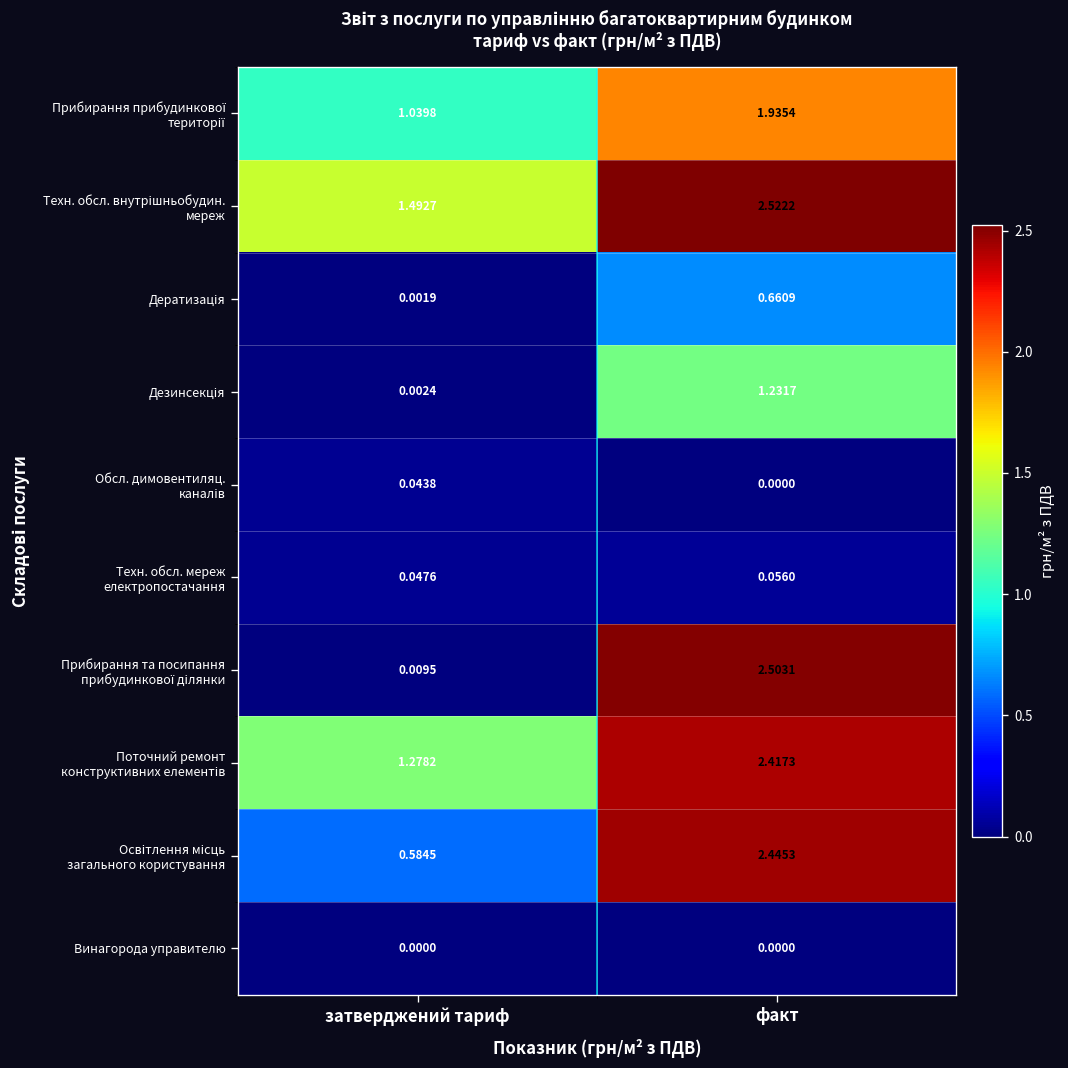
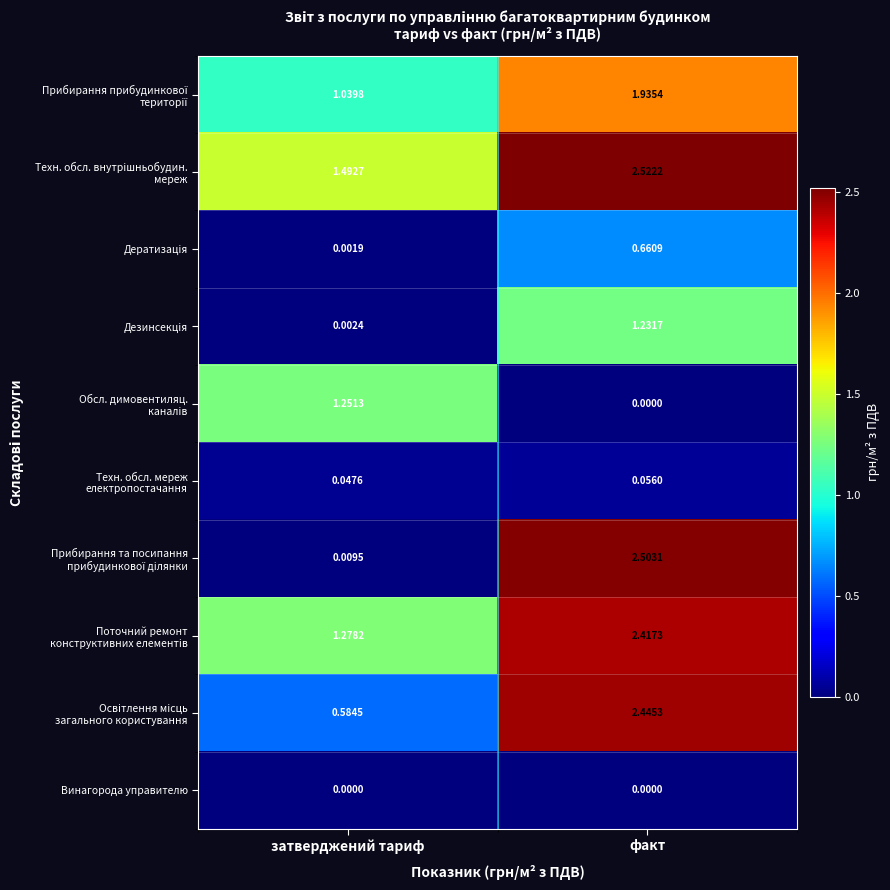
  {
    "Прибирання прибудинкової території": {
      "затверджений тариф": 1.0398,
      "факт": 1.9354
    },
    "Техн. обсл. внутрішньобудин. мереж": {
      "затверджений тариф": 1.4927,
      "факт": 2.5222
    },
    "Дератизація": {
      "затверджений тариф": 0.0019,
      "факт": 0.6609
    },
    "Дезинсекція": {
      "затверджений тариф": 0.0024,
      "факт": 1.2317
    },
    "Обсл. димовентиляц. каналів": {
-     "затверджений тариф": 0.0438,
+     "затверджений тариф": 1.2513,
      "факт": 0.0000
    },
    "Техн. обсл. мереж електропостачання": {
      "затверджений тариф": 0.0476,
      "факт": 0.0560
    },
    "Прибирання та посипання прибудинкової ділянки": {
      "затверджений тариф": 0.0095,
      "факт": 2.5031
    },
    "Поточний ремонт конструктивних елементів": {
      "затверджений тариф": 1.2782,
      "факт": 2.4173
    },
    "Освітлення місць загального користування": {
      "затверджений тариф": 0.5845,
      "факт": 2.4453
    },
    "Винагорода управителю": {
      "затверджений тариф": 0.0000,
      "факт": 0.0000
    }
  }
